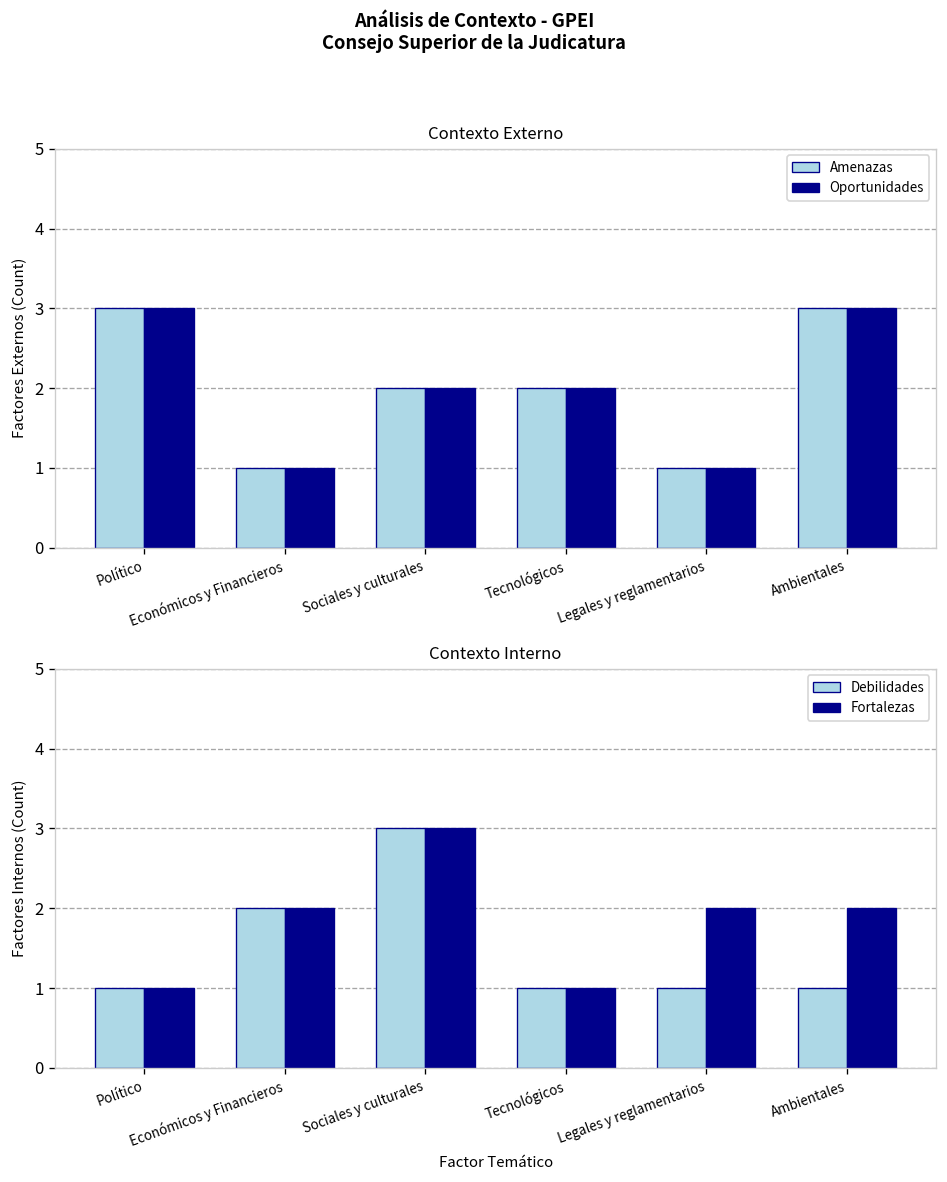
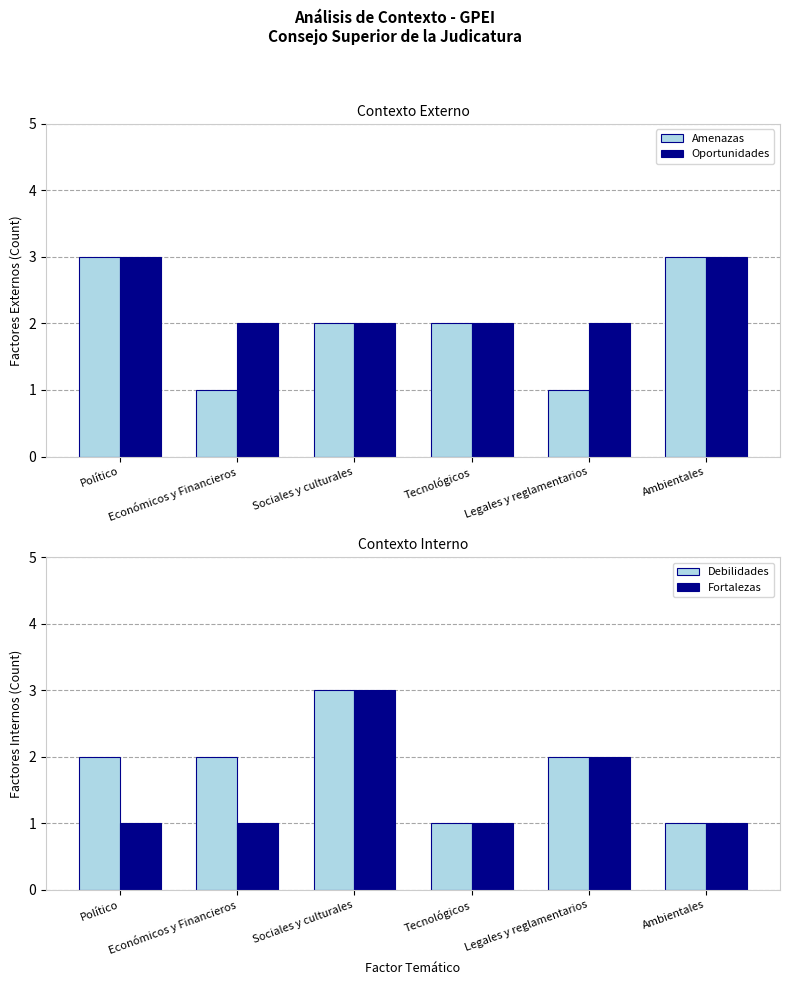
  {
    "Contexto Externo": {
      "Amenazas": {
        "Político": 3,
        "Económicos y Financieros": 1,
        "Sociales y culturales": 2,
        "Tecnológicos": 2,
        "Legales y reglamentarios": 1,
        "Ambientales": 3
      },
      "Oportunidades": {
        "Político": 3,
-       "Económicos y Financieros": 1,
+       "Económicos y Financieros": 2,
        "Sociales y culturales": 2,
        "Tecnológicos": 2,
-       "Legales y reglamentarios": 1,
+       "Legales y reglamentarios": 2,
        "Ambientales": 3
      }
    },
    "Contexto Interno": {
      "Debilidades": {
-       "Político": 1,
+       "Político": 2,
        "Económicos y Financieros": 2,
        "Sociales y culturales": 3,
        "Tecnológicos": 1,
-       "Legales y reglamentarios": 1,
+       "Legales y reglamentarios": 2,
        "Ambientales": 1
      },
      "Fortalezas": {
        "Político": 1,
-       "Económicos y Financieros": 2,
+       "Económicos y Financieros": 1,
        "Sociales y culturales": 3,
        "Tecnológicos": 1,
        "Legales y reglamentarios": 2,
-       "Ambientales": 2
+       "Ambientales": 1
      }
    }
  }
